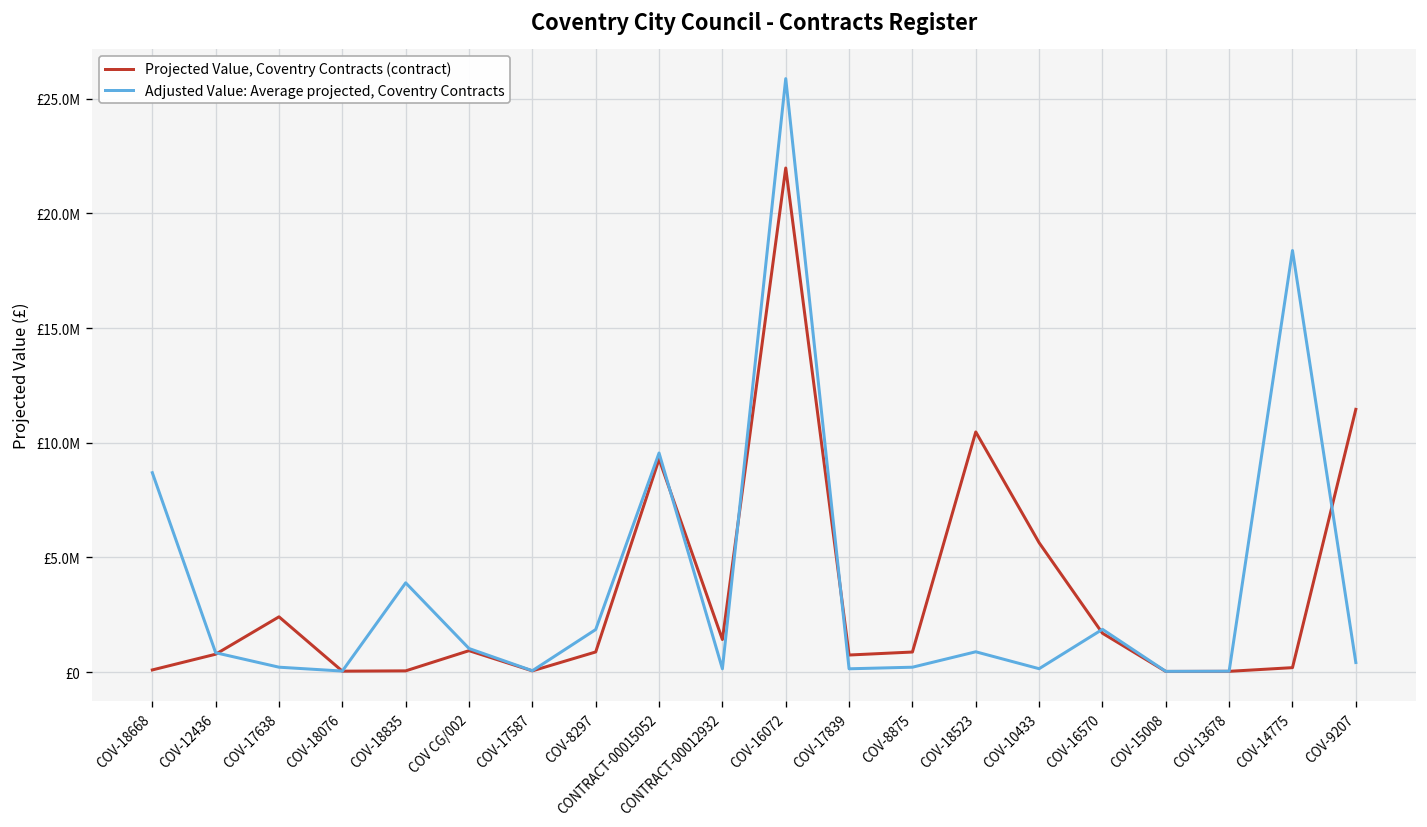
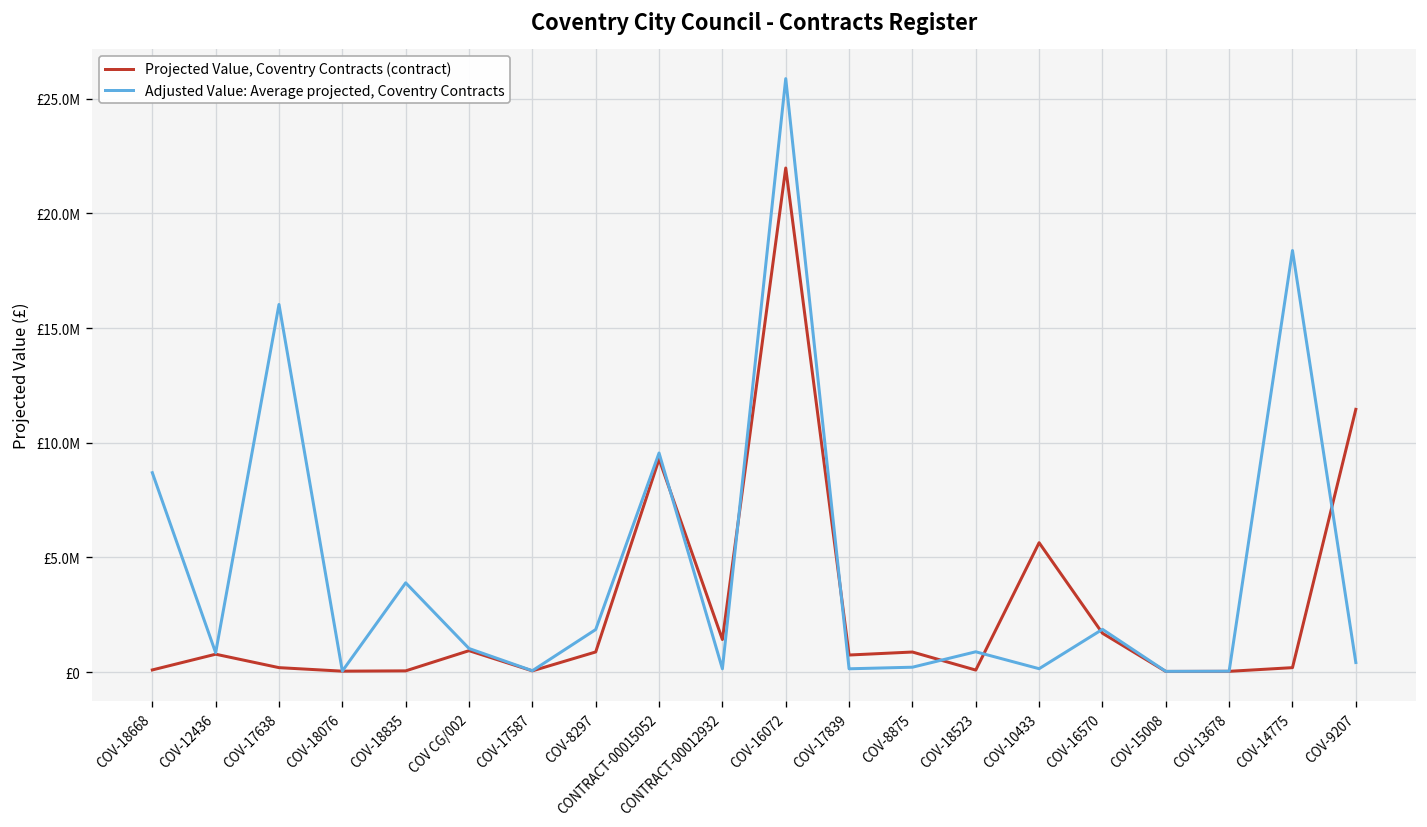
  {
    "Projected Value, Coventry Contracts (contract)": {
      "COV-18668": "£100000",
-     "COV-17638": "£2400000",
+     "COV-17638": "£200000",
      "COV-18835": "£100000",
      "COV-8297": "£900000",
      "CONTRACT-00015052": "£9300000",
      "CONTRACT-00012932": "£1400000",
      "COV-16072": "£22000000",
      "COV-17839": "£800000",
      "COV-8875": "£900000",
-     "COV-18523": "£10500000",
+     "COV-18523": "£100000",
      "COV-10433": "£5600000",
      "COV-16570": "£1700000",
      "COV-14775": "£200000",
      "COV-9207": "£11500000"
    },
    "Adjusted Value: Average projected, Coventry Contracts": {
      "COV-18668": "£8700000",
-     "COV-17638": "£200000",
+     "COV-17638": "£16000000",
      "COV-18835": "£3900000",
      "COV-8297": "£1900000",
      "CONTRACT-00015052": "£9600000",
      "CONTRACT-00012932": "£100000",
      "COV-16072": "£25900000",
      "COV-17839": "£200000",
      "COV-8875": "£200000",
      "COV-18523": "£900000",
      "COV-10433": "£200000",
      "COV-16570": "£1900000",
      "COV-14775": "£18400000",
      "COV-9207": "£400000"
    }
  }
